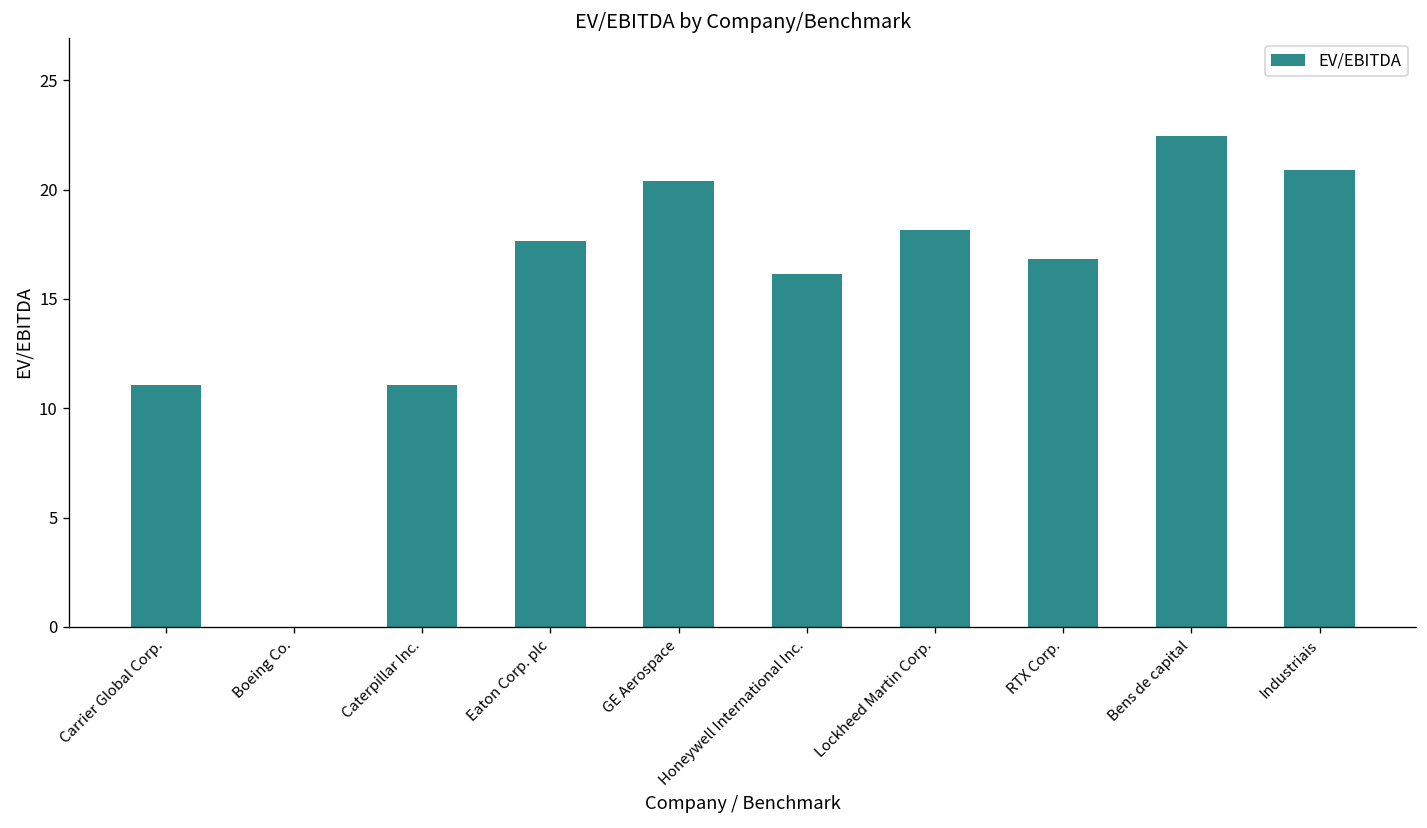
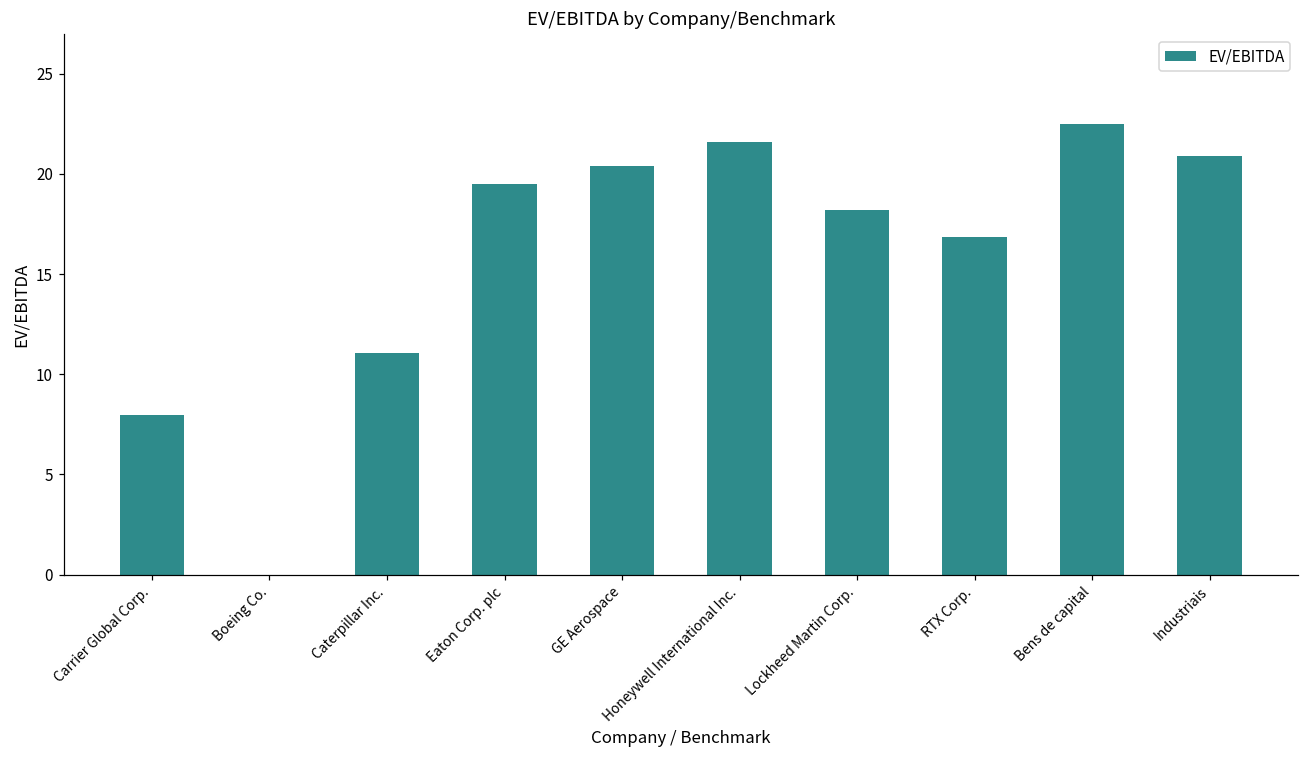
  {
-   "Carrier Global Corp.": 11.0,
+   "Carrier Global Corp.": 8.0,
    "Boeing Co.": 0.0,
    "Caterpillar Inc.": 11.1,
-   "Eaton Corp. plc": 17.6,
+   "Eaton Corp. plc": 19.5,
    "GE Aerospace": 20.4,
-   "Honeywell International Inc.": 16.1,
+   "Honeywell International Inc.": 21.6,
    "Lockheed Martin Corp.": 18.2,
    "RTX Corp.": 16.8,
    "Bens de capital": 22.5,
    "Industriais": 20.9
  }
